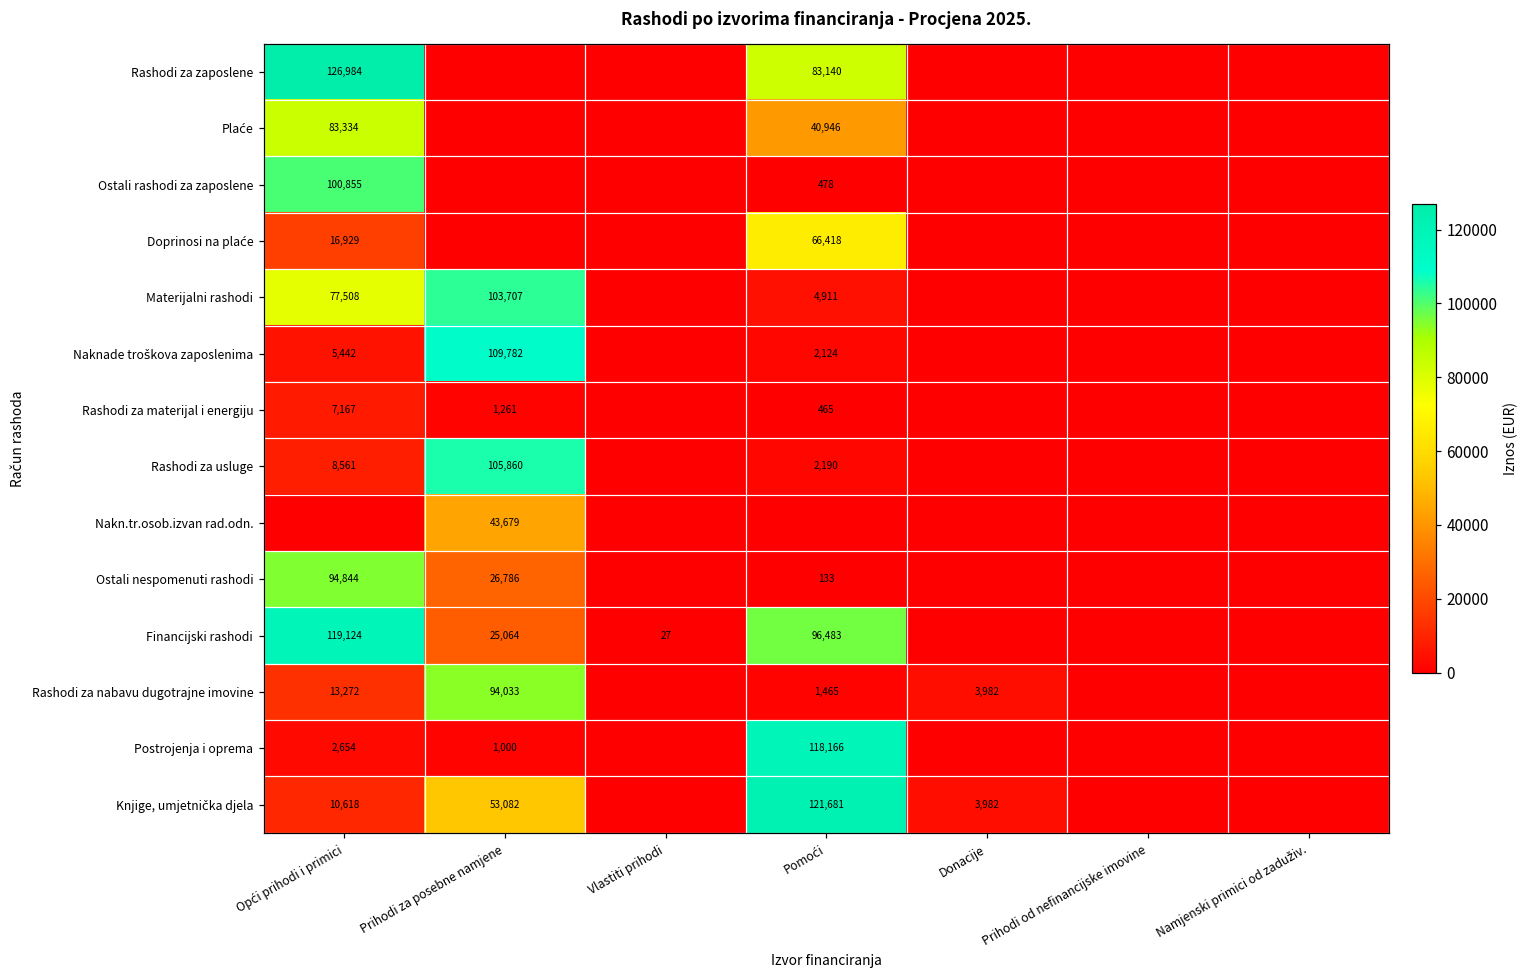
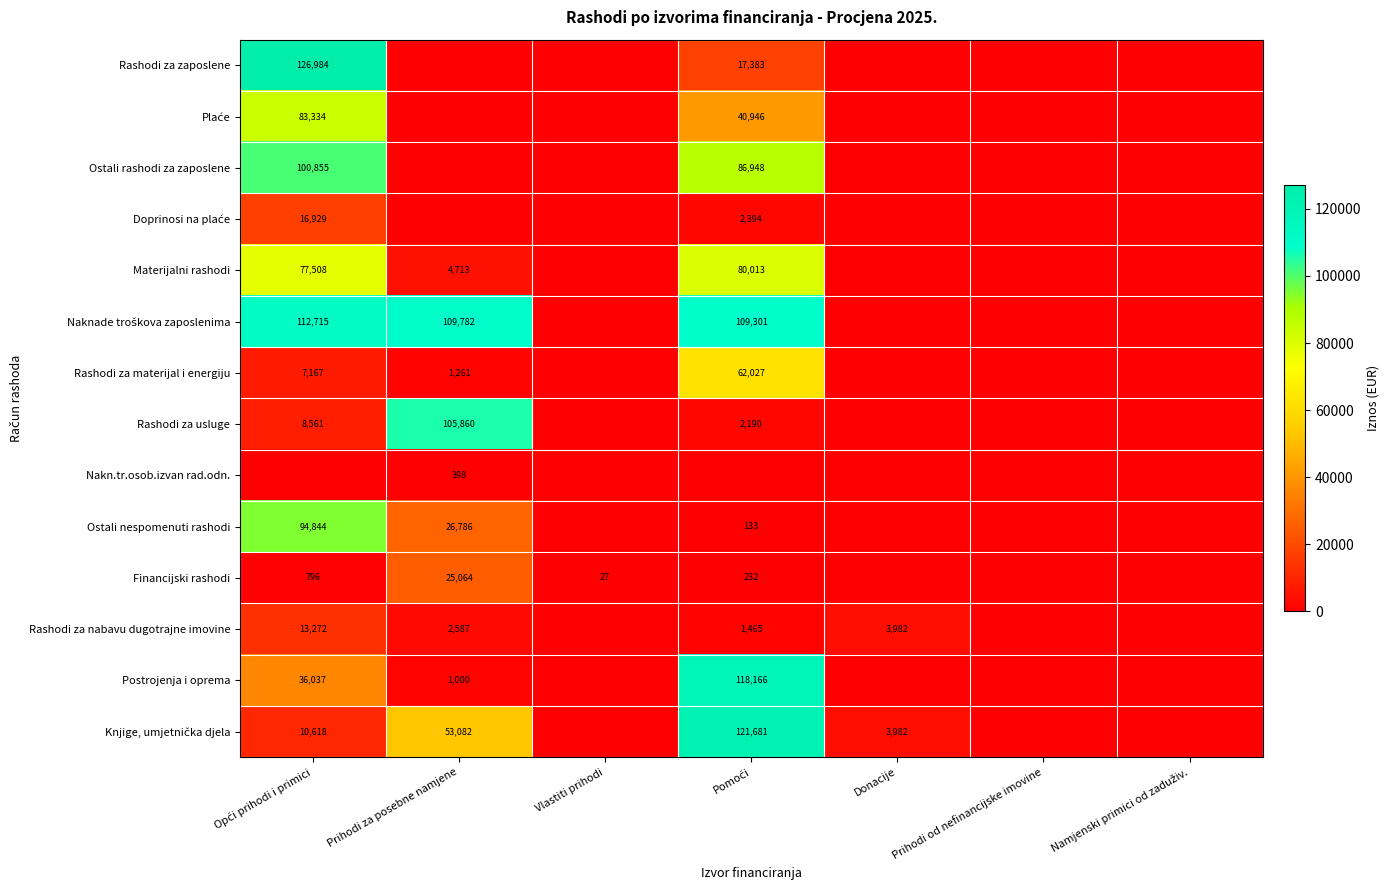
  {
    "Rashodi za zaposlene": {
      "Opći prihodi i primici": "126,984",
-     "Pomoći": "83,140"
+     "Pomoći": "17,383"
    },
    "Plaće": {
      "Opći prihodi i primici": "83,334",
      "Pomoći": "40,946"
    },
    "Ostali rashodi za zaposlene": {
      "Opći prihodi i primici": "100,855",
-     "Pomoći": "478"
+     "Pomoći": "86,948"
    },
    "Doprinosi na plaće": {
      "Opći prihodi i primici": "16,929",
-     "Pomoći": "66,418"
+     "Pomoći": "2,394"
    },
    "Materijalni rashodi": {
      "Opći prihodi i primici": "77,508",
-     "Prihodi za posebne namjene": "103,707",
-     "Pomoći": "4,911"
+     "Prihodi za posebne namjene": "4,713",
+     "Pomoći": "80,013"
    },
    "Naknade troškova zaposlenima": {
-     "Opći prihodi i primici": "5,442",
+     "Opći prihodi i primici": "112,715",
      "Prihodi za posebne namjene": "109,782",
-     "Pomoći": "2,124"
+     "Pomoći": "109,301"
    },
    "Rashodi za materijal i energiju": {
      "Opći prihodi i primici": "7,167",
      "Prihodi za posebne namjene": "1,261",
-     "Pomoći": "465"
+     "Pomoći": "62,027"
    },
    "Rashodi za usluge": {
      "Opći prihodi i primici": "8,561",
      "Prihodi za posebne namjene": "105,860",
      "Pomoći": "2,190"
    },
    "Nakn.tr.osob.izvan rad.odn.": {
-     "Prihodi za posebne namjene": "43,679"
+     "Prihodi za posebne namjene": "398"
    },
    "Ostali nespomenuti rashodi": {
      "Opći prihodi i primici": "94,844",
      "Prihodi za posebne namjene": "26,786",
      "Pomoći": "133"
    },
    "Financijski rashodi": {
-     "Opći prihodi i primici": "119,124",
+     "Opći prihodi i primici": "796",
      "Prihodi za posebne namjene": "25,064",
      "Vlastiti prihodi": "27",
-     "Pomoći": "96,483"
+     "Pomoći": "232"
    },
    "Rashodi za nabavu dugotrajne imovine": {
      "Opći prihodi i primici": "13,272",
-     "Prihodi za posebne namjene": "94,033",
+     "Prihodi za posebne namjene": "2,587",
      "Pomoći": "1,465",
      "Donacije": "3,982"
    },
    "Postrojenja i oprema": {
-     "Opći prihodi i primici": "2,654",
+     "Opći prihodi i primici": "36,037",
      "Prihodi za posebne namjene": "1,000",
      "Pomoći": "118,166"
    },
    "Knjige, umjetnička djela": {
      "Opći prihodi i primici": "10,618",
      "Prihodi za posebne namjene": "53,082",
      "Pomoći": "121,681",
      "Donacije": "3,982"
    }
  }
